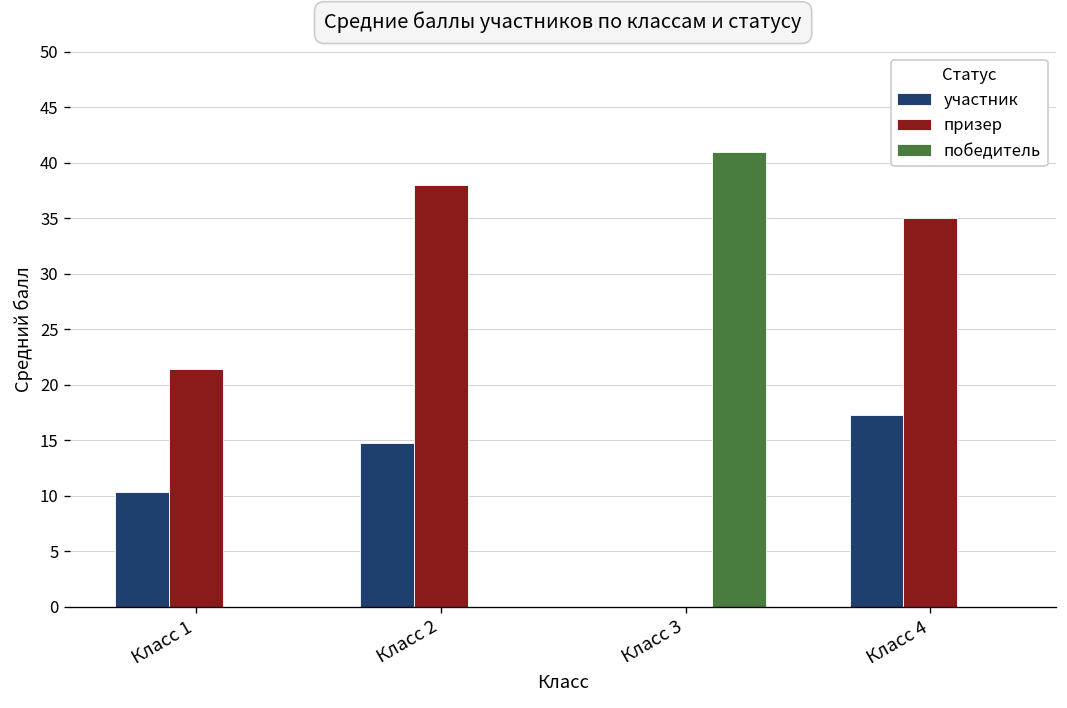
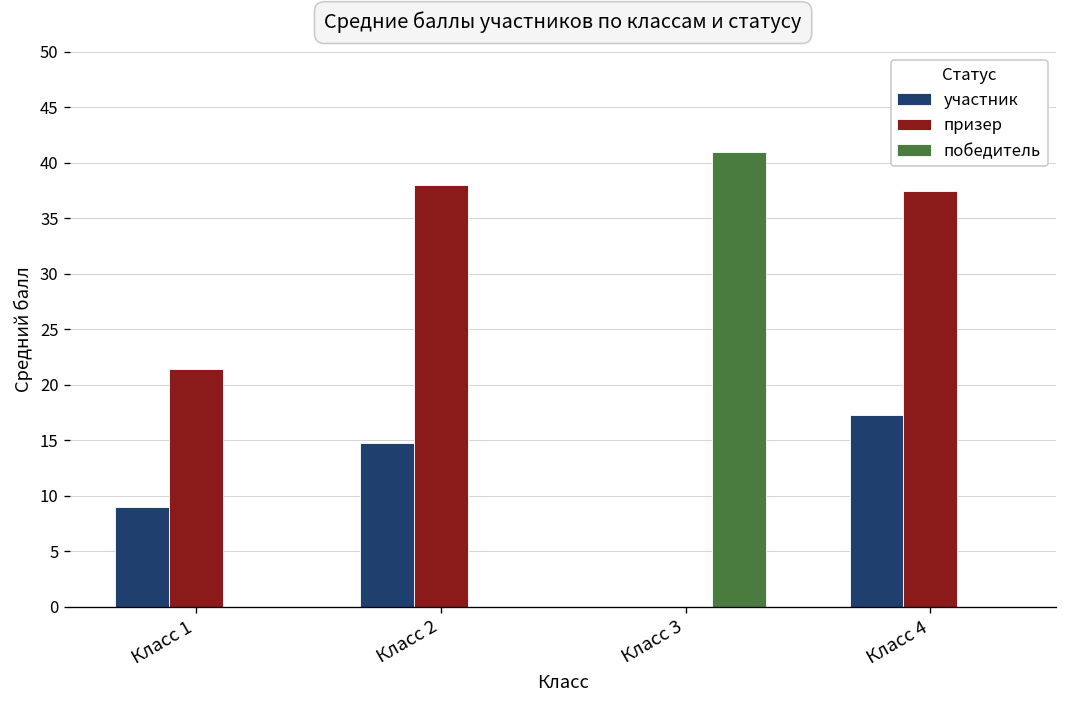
  {
    "участник": {
-     "Класс 1": 10,
+     "Класс 1": 9,
      "Класс 2": 15,
      "Класс 3": 0,
      "Класс 4": 17
    },
    "призер": {
      "Класс 1": 21,
      "Класс 2": 38,
      "Класс 3": 0,
-     "Класс 4": 35
+     "Класс 4": 38
    },
    "победитель": {
      "Класс 1": 0,
      "Класс 2": 0,
      "Класс 3": 41,
      "Класс 4": 0
    }
  }
